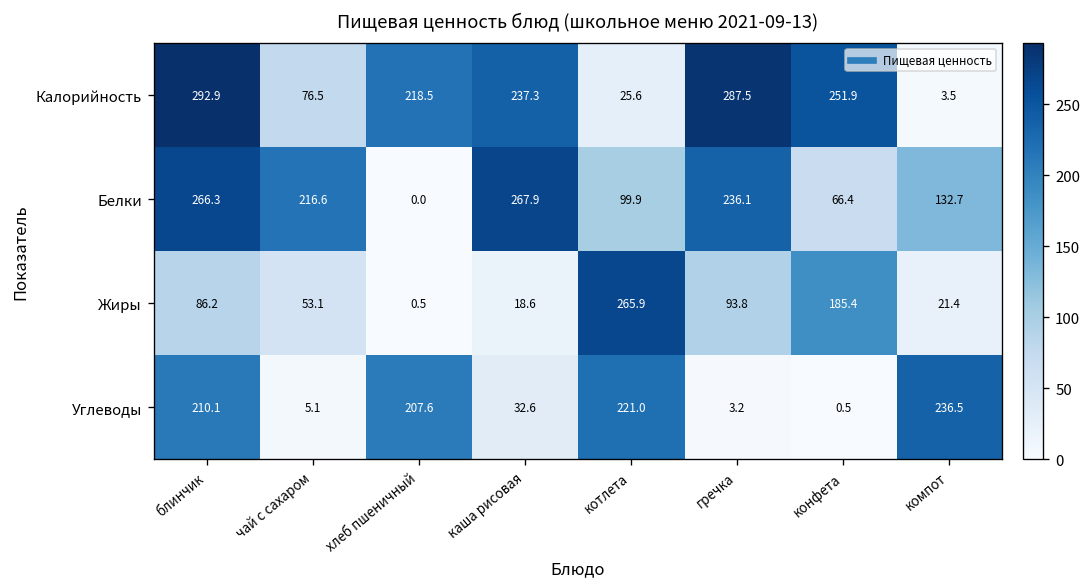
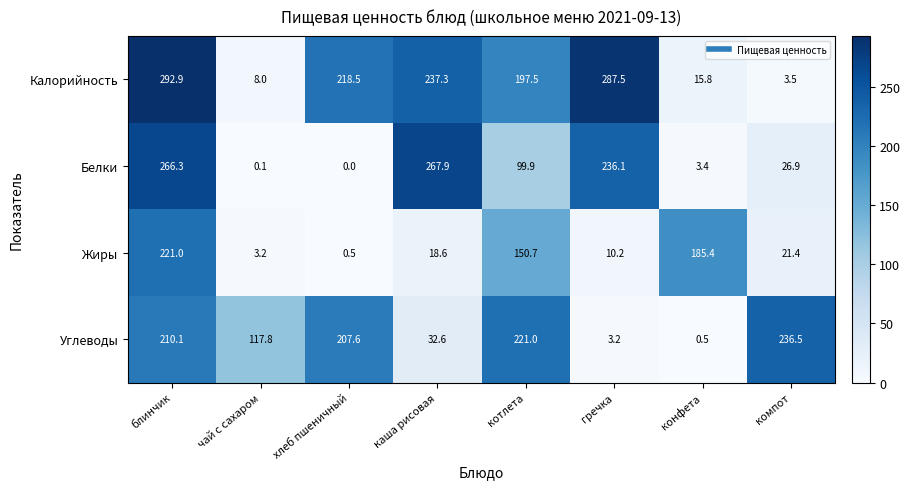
  {
    "Калорийность": {
      "блинчик": 292.9,
-     "чай с сахаром": 76.5,
+     "чай с сахаром": 8.0,
      "хлеб пшеничный": 218.5,
      "каша рисовая": 237.3,
-     "котлета": 25.6,
+     "котлета": 197.5,
      "гречка": 287.5,
-     "конфета": 251.9,
+     "конфета": 15.8,
      "компот": 3.5
    },
    "Белки": {
      "блинчик": 266.3,
-     "чай с сахаром": 216.6,
+     "чай с сахаром": 0.1,
      "хлеб пшеничный": 0.0,
      "каша рисовая": 267.9,
      "котлета": 99.9,
      "гречка": 236.1,
-     "конфета": 66.4,
-     "компот": 132.7
+     "конфета": 3.4,
+     "компот": 26.9
    },
    "Жиры": {
-     "блинчик": 86.2,
-     "чай с сахаром": 53.1,
+     "блинчик": 221.0,
+     "чай с сахаром": 3.2,
      "хлеб пшеничный": 0.5,
      "каша рисовая": 18.6,
-     "котлета": 265.9,
-     "гречка": 93.8,
+     "котлета": 150.7,
+     "гречка": 10.2,
      "конфета": 185.4,
      "компот": 21.4
    },
    "Углеводы": {
      "блинчик": 210.1,
-     "чай с сахаром": 5.1,
+     "чай с сахаром": 117.8,
      "хлеб пшеничный": 207.6,
      "каша рисовая": 32.6,
      "котлета": 221.0,
      "гречка": 3.2,
      "конфета": 0.5,
      "компот": 236.5
    }
  }
